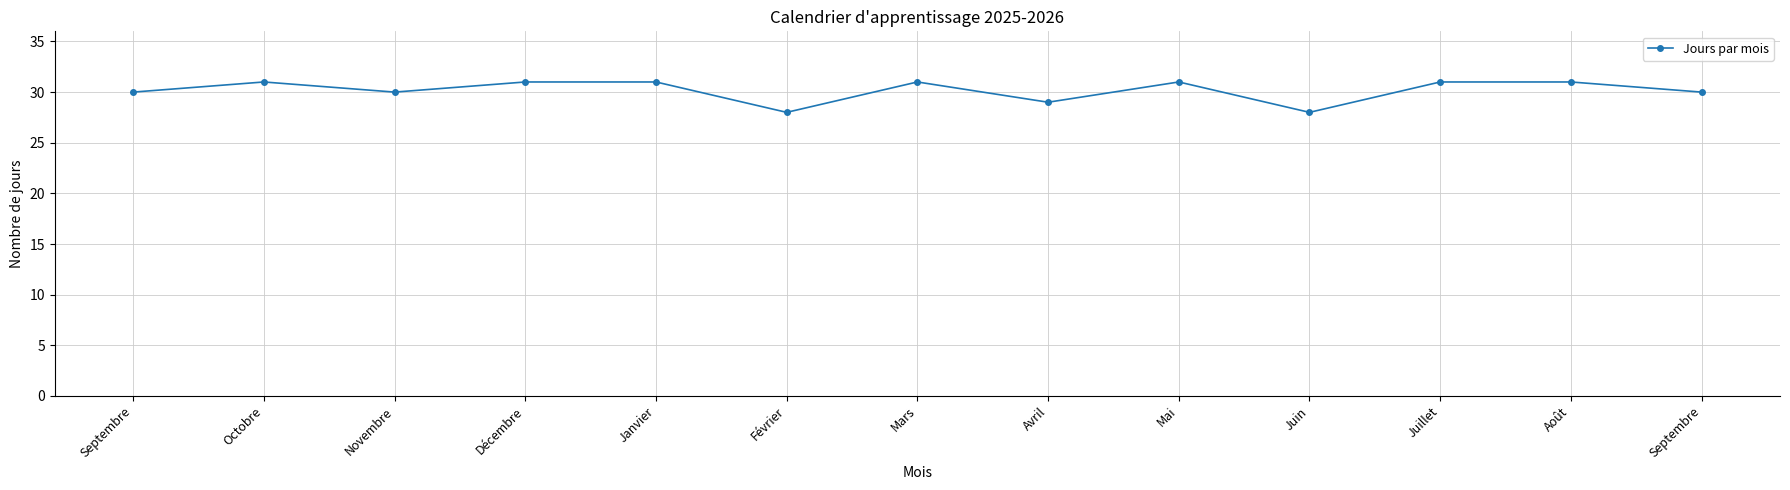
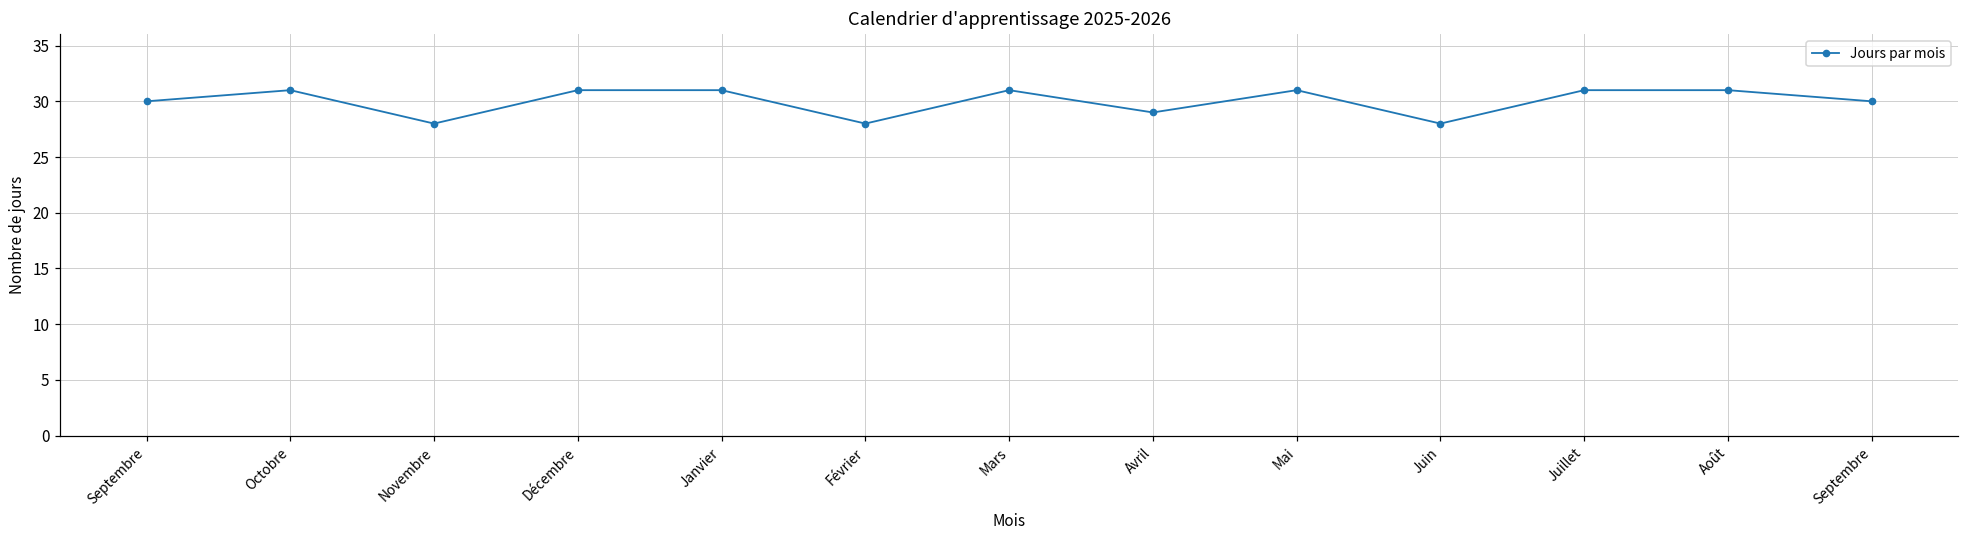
  {
    "Octobre": 31,
-   "Novembre": 30,
+   "Novembre": 28,
    "Décembre": 31,
    "Janvier": 31,
    "Février": 28,
    "Mars": 31,
    "Avril": 29,
    "Mai": 31,
    "Juin": 28,
    "Juillet": 31,
    "Août": 31
  }
